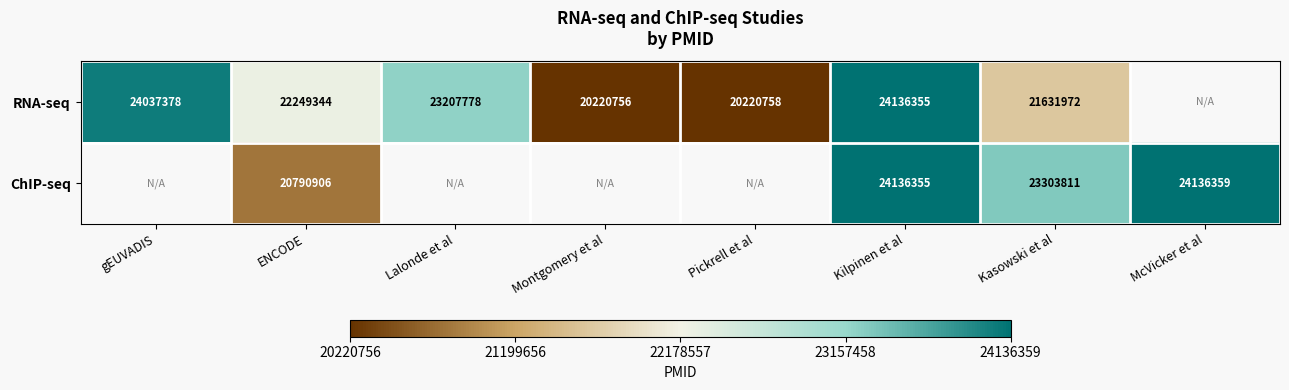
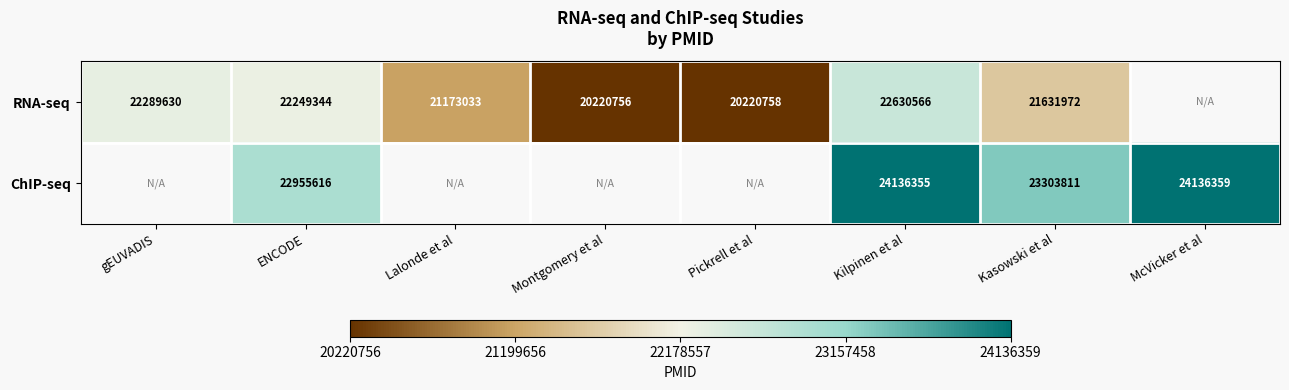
  {
    "RNA-seq": {
-     "gEUVADIS": 24037378,
+     "gEUVADIS": 22289630,
      "ENCODE": 22249344,
-     "Lalonde et al": 23207778,
+     "Lalonde et al": 21173033,
      "Montgomery et al": 20220756,
      "Pickrell et al": 20220758,
-     "Kilpinen et al": 24136355,
+     "Kilpinen et al": 22630566,
      "Kasowski et al": 21631972
    },
    "ChIP-seq": {
-     "ENCODE": 20790906,
+     "ENCODE": 22955616,
      "Kilpinen et al": 24136355,
      "Kasowski et al": 23303811,
      "McVicker et al": 24136359
    }
  }
